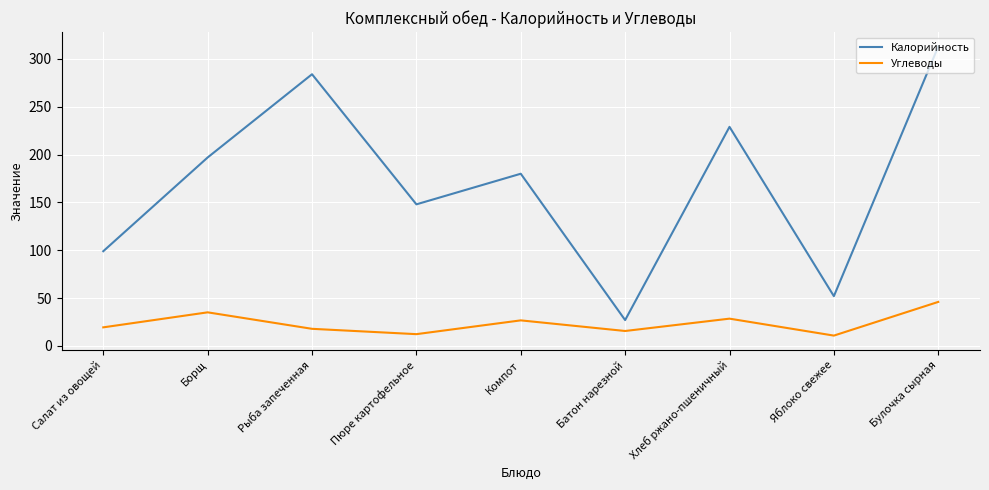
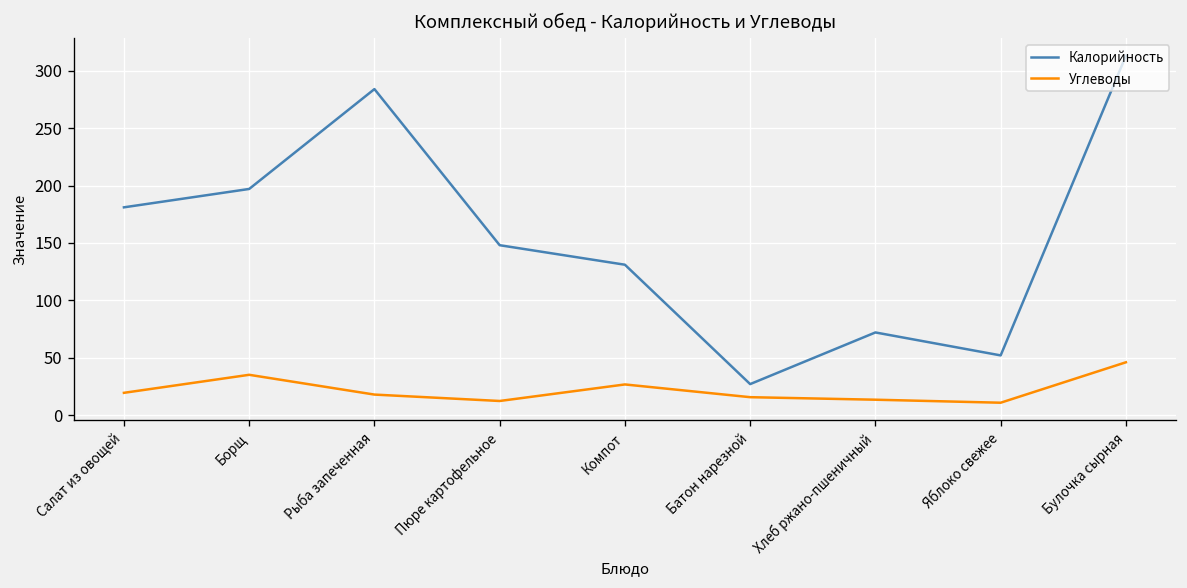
  {
    "Калорийность": {
-     "Салат из овощей": 100,
+     "Салат из овощей": 180,
      "Борщ": 200,
      "Рыба запеченная": 280,
      "Пюре картофельное": 150,
-     "Компот": 180,
+     "Компот": 130,
      "Батон нарезной": 30,
-     "Хлеб ржано-пшеничный": 230,
+     "Хлеб ржано-пшеничный": 70,
      "Яблоко свежее": 50
    },
    "Углеводы": {
      "Салат из овощей": 20,
      "Борщ": 40,
      "Рыба запеченная": 20,
      "Пюре картофельное": 10,
      "Компот": 30,
      "Батон нарезной": 20,
-     "Хлеб ржано-пшеничный": 30,
+     "Хлеб ржано-пшеничный": 10,
      "Яблоко свежее": 10,
      "Булочка сырная": 50
    }
  }
